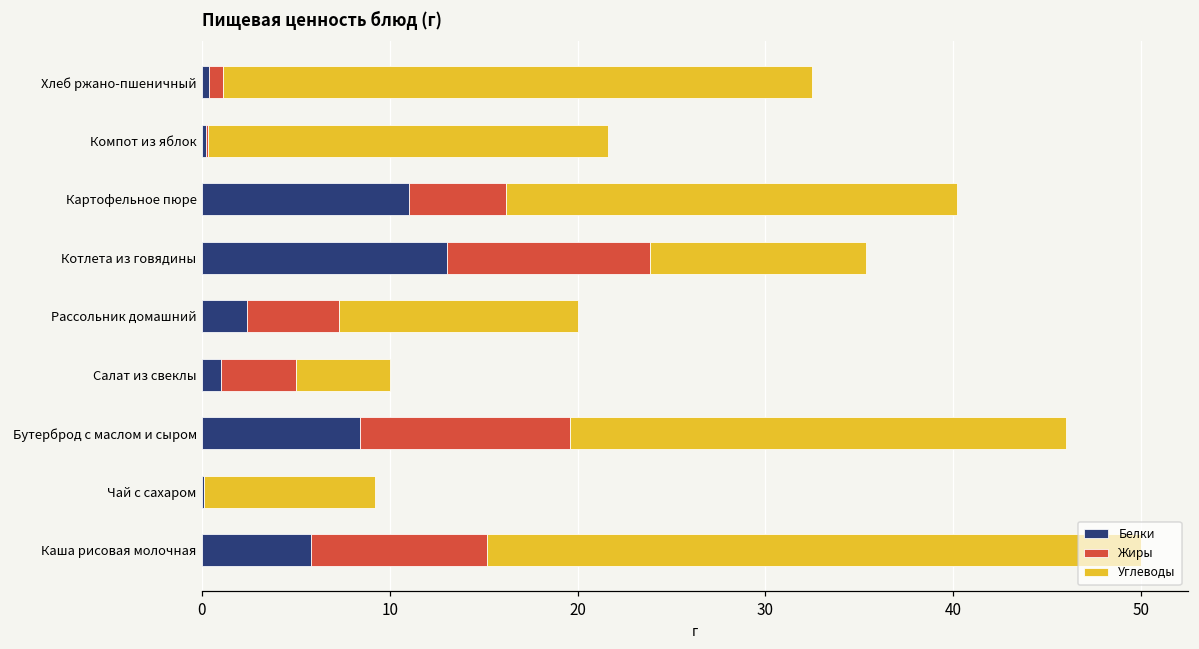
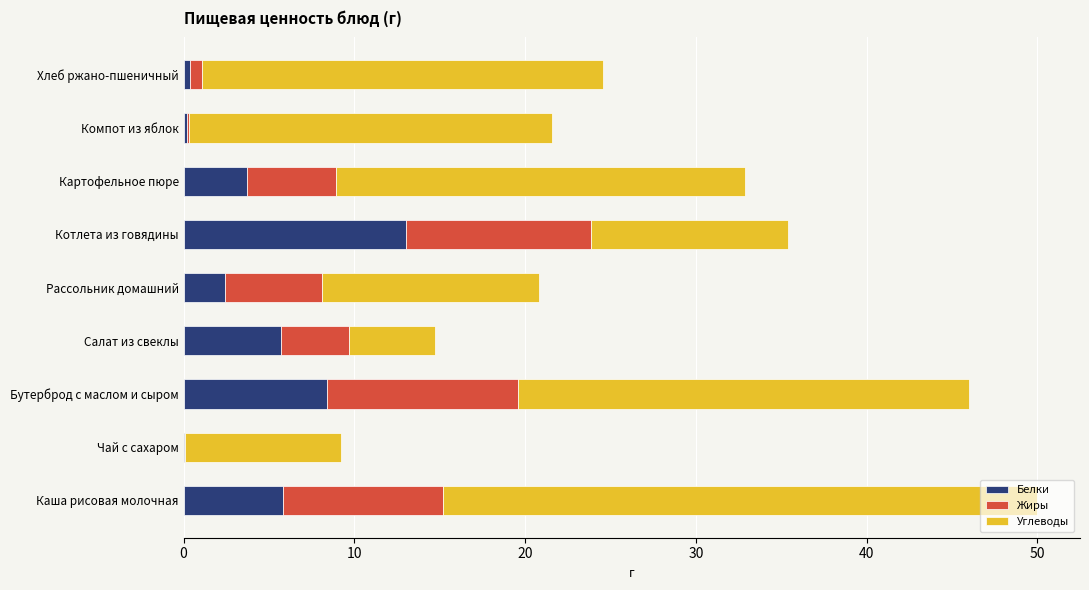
  {
    "Белки": {
      "Хлеб ржано-пшеничный": 0.4,
      "Компот из яблок": 0.2,
-     "Картофельное пюре": 11.0,
+     "Картофельное пюре": 3.7,
      "Котлета из говядины": 13.1,
      "Рассольник домашний": 2.4,
-     "Салат из свеклы": 1.0,
+     "Салат из свеклы": 5.7,
      "Бутерброд с маслом и сыром": 8.4,
      "Каша рисовая молочная": 5.8
    },
    "Жиры": {
      "Хлеб ржано-пшеничный": 0.7,
      "Картофельное пюре": 5.2,
      "Котлета из говядины": 10.8,
-     "Рассольник домашний": 4.9,
+     "Рассольник домашний": 5.7,
      "Салат из свеклы": 4.0,
      "Бутерброд с маслом и сыром": 11.2,
      "Чай с сахаром": 0.0,
      "Каша рисовая молочная": 9.4
    },
    "Углеводы": {
-     "Хлеб ржано-пшеничный": 31.4,
+     "Хлеб ржано-пшеничный": 23.5,
      "Компот из яблок": 21.3,
      "Картофельное пюре": 24.0,
      "Котлета из говядины": 11.5,
      "Рассольник домашний": 12.7,
      "Салат из свеклы": 5.0,
      "Бутерброд с маслом и сыром": 26.4,
      "Чай с сахаром": 9.1
    }
  }
